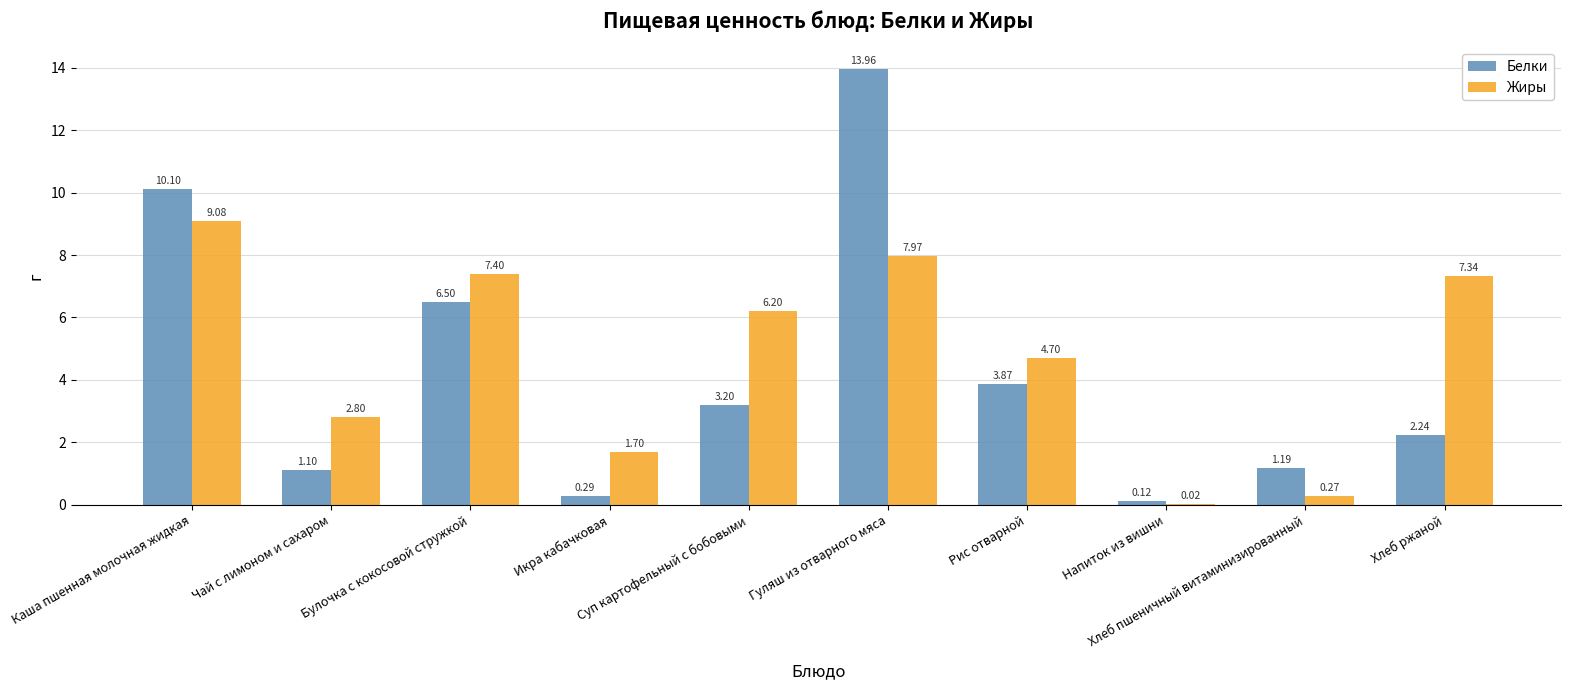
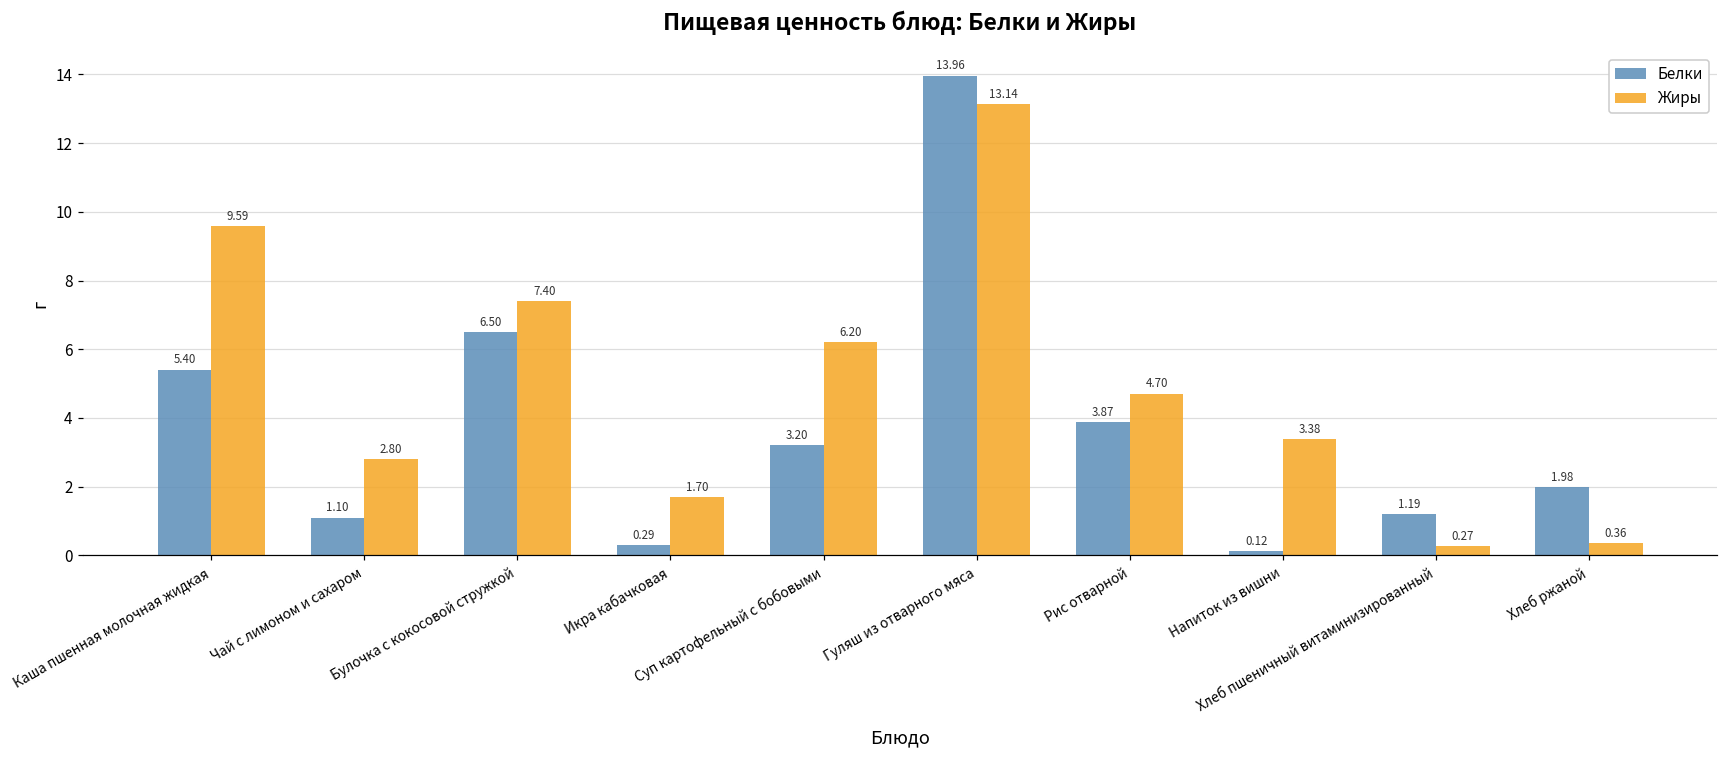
  {
    "Белки": {
-     "Каша пшенная молочная жидкая": 10.10,
+     "Каша пшенная молочная жидкая": 5.40,
      "Чай с лимоном и сахаром": 1.10,
      "Булочка с кокосовой стружкой": 6.50,
      "Икра кабачковая": 0.29,
      "Суп картофельный с бобовыми": 3.20,
      "Гуляш из отварного мяса": 13.96,
      "Рис отварной": 3.87,
      "Напиток из вишни": 0.12,
      "Хлеб пшеничный витаминизированный": 1.19,
-     "Хлеб ржаной": 2.24
+     "Хлеб ржаной": 1.98
    },
    "Жиры": {
-     "Каша пшенная молочная жидкая": 9.08,
+     "Каша пшенная молочная жидкая": 9.59,
      "Чай с лимоном и сахаром": 2.80,
      "Булочка с кокосовой стружкой": 7.40,
      "Икра кабачковая": 1.70,
      "Суп картофельный с бобовыми": 6.20,
-     "Гуляш из отварного мяса": 7.97,
+     "Гуляш из отварного мяса": 13.14,
      "Рис отварной": 4.70,
-     "Напиток из вишни": 0.02,
+     "Напиток из вишни": 3.38,
      "Хлеб пшеничный витаминизированный": 0.27,
-     "Хлеб ржаной": 7.34
+     "Хлеб ржаной": 0.36
    }
  }
